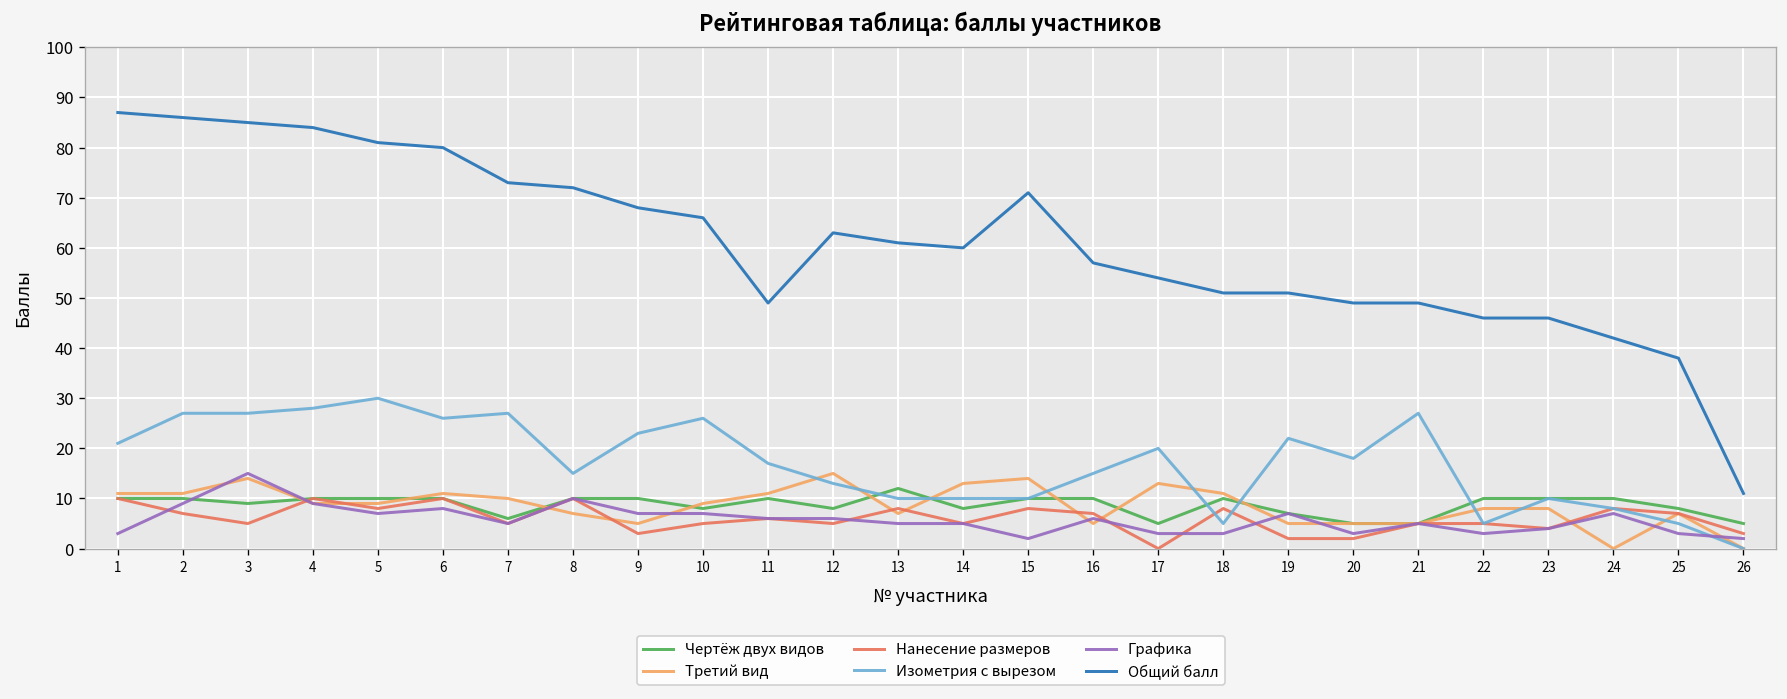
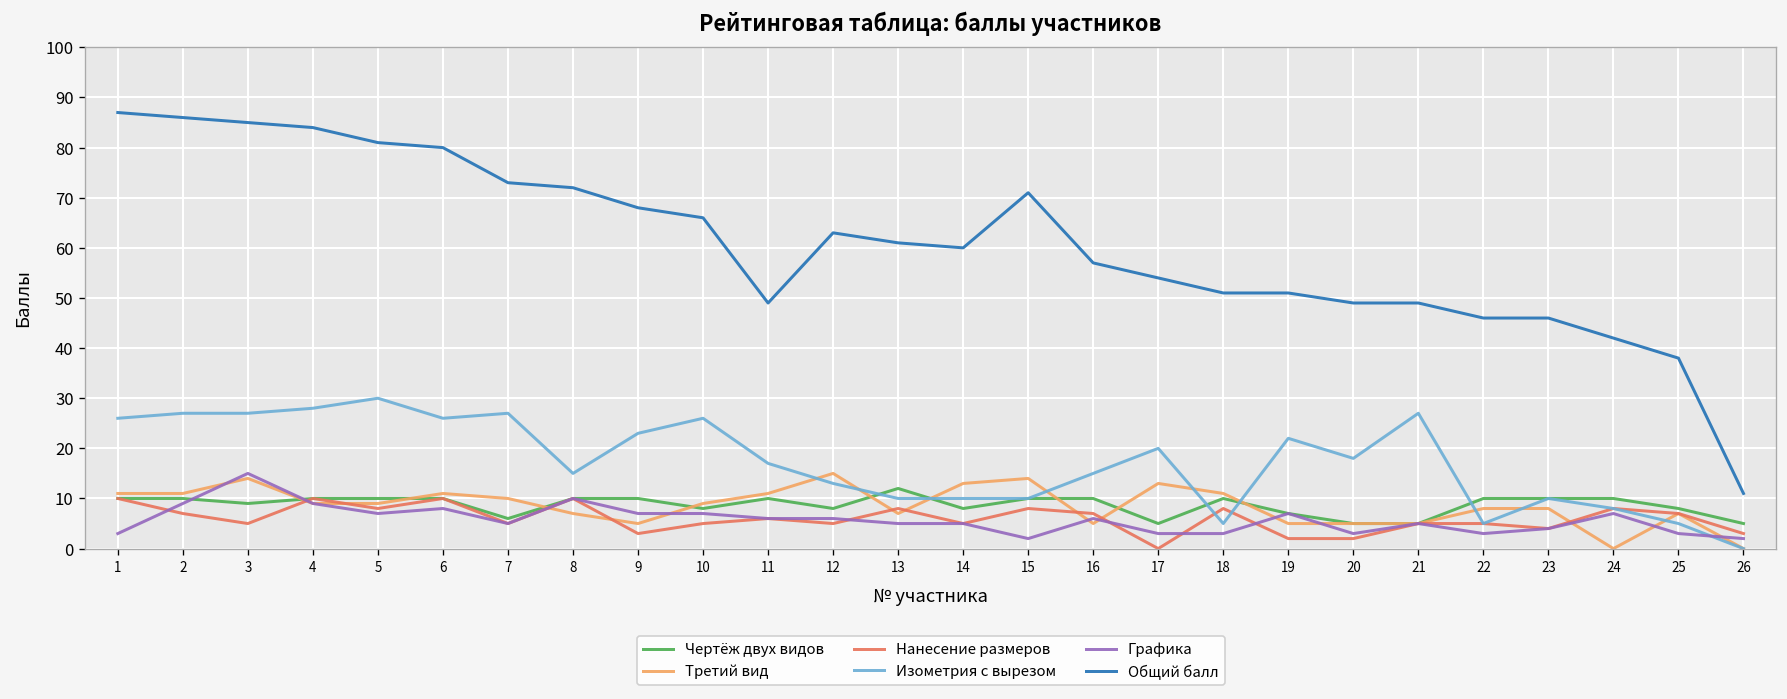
  {
    "Чертёж двух видов": {
      "2": 10,
      "3": 9,
      "5": 10,
      "7": 6,
      "9": 10,
      "10": 8,
      "11": 10,
      "12": 8,
      "13": 12,
      "14": 8,
      "16": 10,
      "17": 5,
      "18": 10,
      "22": 10,
      "24": 10,
      "25": 8,
      "26": 5
    },
    "Изометрия с вырезом": {
-     "1": 21,
+     "1": 26,
      "2": 27,
      "3": 27,
      "4": 28,
      "5": 30,
      "6": 26,
      "7": 27,
      "8": 15,
      "9": 23,
      "10": 26,
      "11": 17,
      "12": 13,
      "13": 10,
      "14": 10,
      "16": 15,
      "17": 20,
      "18": 5,
      "19": 22,
      "20": 18,
      "21": 27,
      "25": 5
    },
    "Графика": {
      "1": 3,
      "2": 9,
      "3": 15,
      "5": 7,
      "6": 8,
      "9": 7,
      "10": 7,
      "12": 6,
      "13": 5,
      "15": 2,
      "16": 6,
      "17": 3,
      "18": 3,
      "20": 3,
      "22": 3,
      "24": 7,
      "25": 3,
      "26": 2
    },
    "Общий балл": {
      "1": 87,
      "2": 86,
      "3": 85,
      "4": 84,
      "5": 81,
      "6": 80,
      "7": 73,
      "8": 72,
      "9": 68,
      "10": 66,
      "11": 49,
      "12": 63,
      "13": 61,
      "14": 60,
      "15": 71,
      "16": 57,
      "17": 54,
      "18": 51,
      "19": 51,
      "20": 49,
      "21": 49,
      "22": 46,
      "23": 46,
      "24": 42,
      "25": 38,
      "26": 11
    }
  }
